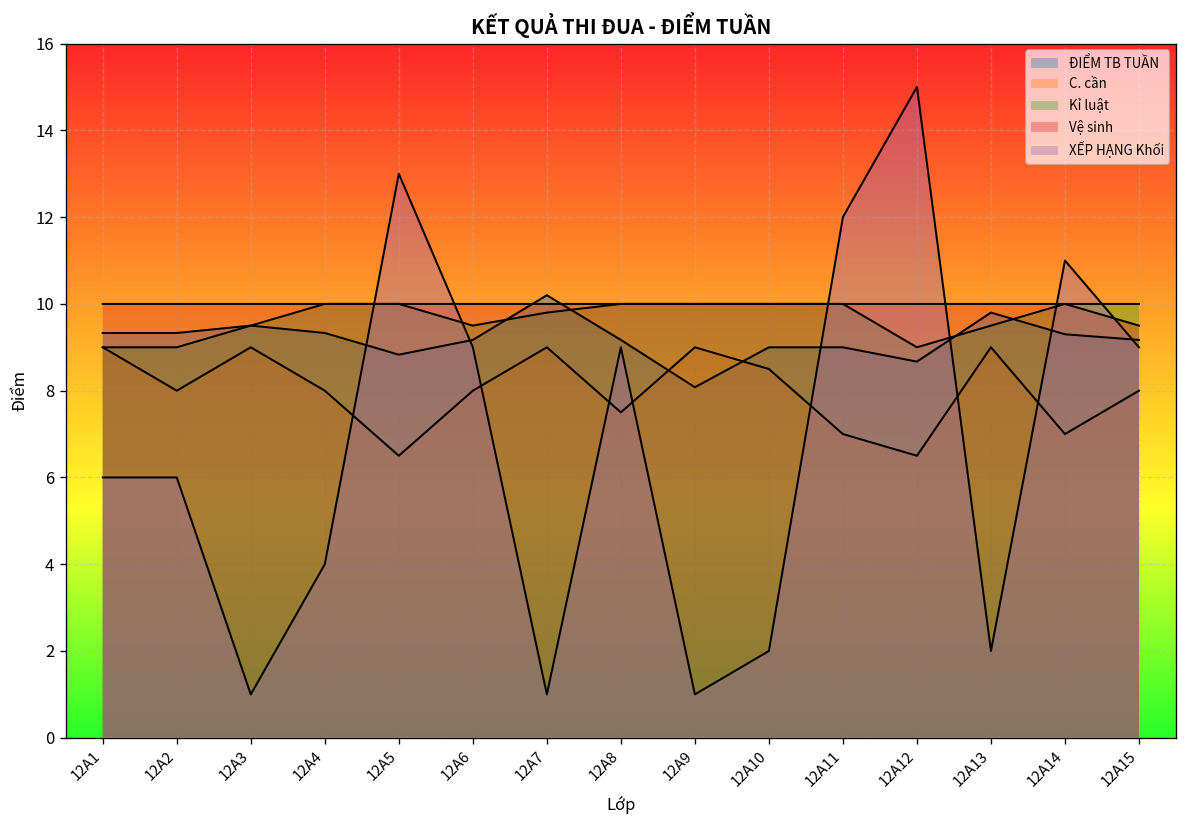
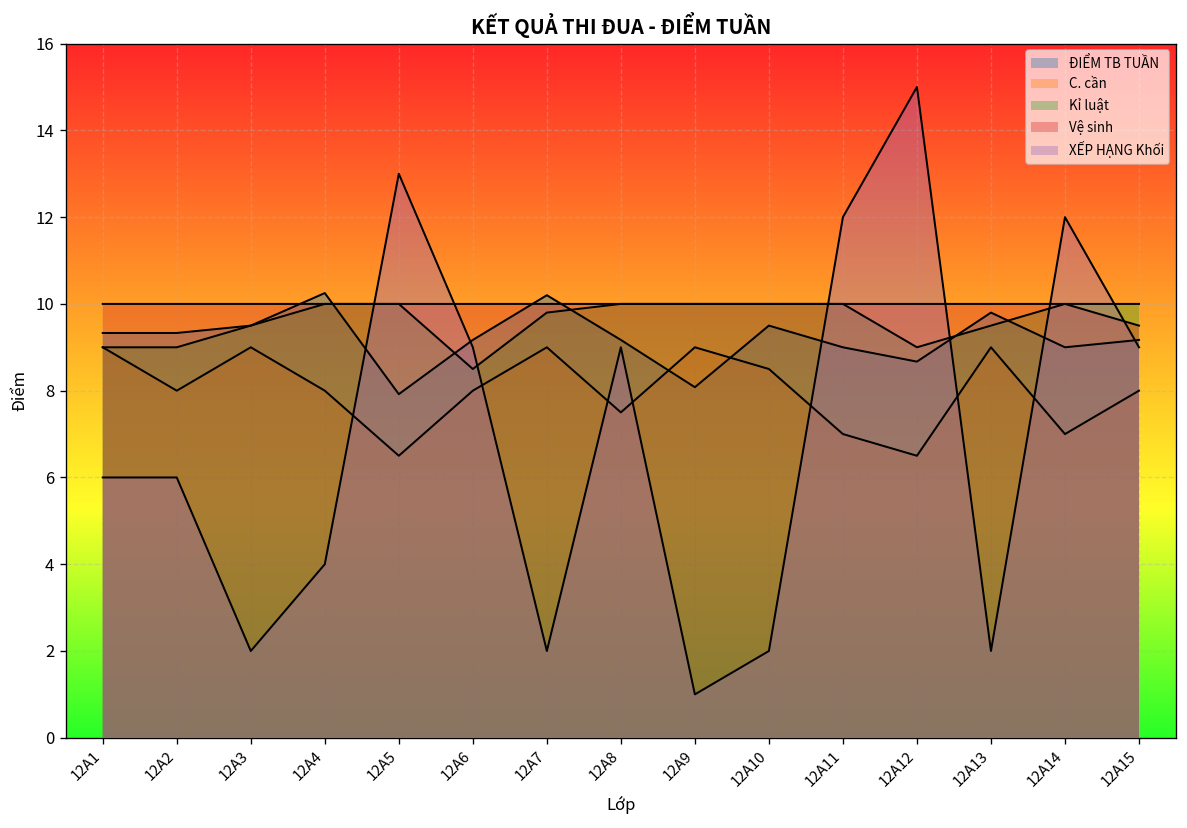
  {
    "ĐIỂM TB TUẦN": {
      "12A1": 9.3,
      "12A2": 9.3,
-     "12A4": 9.3,
-     "12A5": 8.8,
+     "12A4": 10.3,
+     "12A5": 7.9,
      "12A6": 9.2,
      "12A7": 10.2,
      "12A8": 9.2,
      "12A9": 8.1,
-     "12A10": 9.0,
+     "12A10": 9.5,
      "12A11": 9.0,
      "12A12": 8.7,
      "12A13": 9.8,
-     "12A14": 9.3,
+     "12A14": 9.0,
      "12A15": 9.2
    },
    "Kỉ luật": {
      "12A2": 9.0,
-     "12A6": 9.5,
+     "12A6": 8.5,
      "12A7": 9.8,
      "12A12": 9.0,
      "12A13": 9.5,
      "12A15": 10.0
    },
    "XẾP HẠNG Khối": {
      "12A1": 6,
      "12A2": 6,
-     "12A3": 1,
+     "12A3": 2,
      "12A4": 4,
      "12A5": 13,
      "12A6": 9,
-     "12A7": 1,
+     "12A7": 2,
      "12A8": 9,
      "12A9": 1,
      "12A10": 2,
      "12A11": 12,
      "12A12": 15,
      "12A13": 2,
-     "12A14": 11,
+     "12A14": 12,
      "12A15": 9
    }
  }
